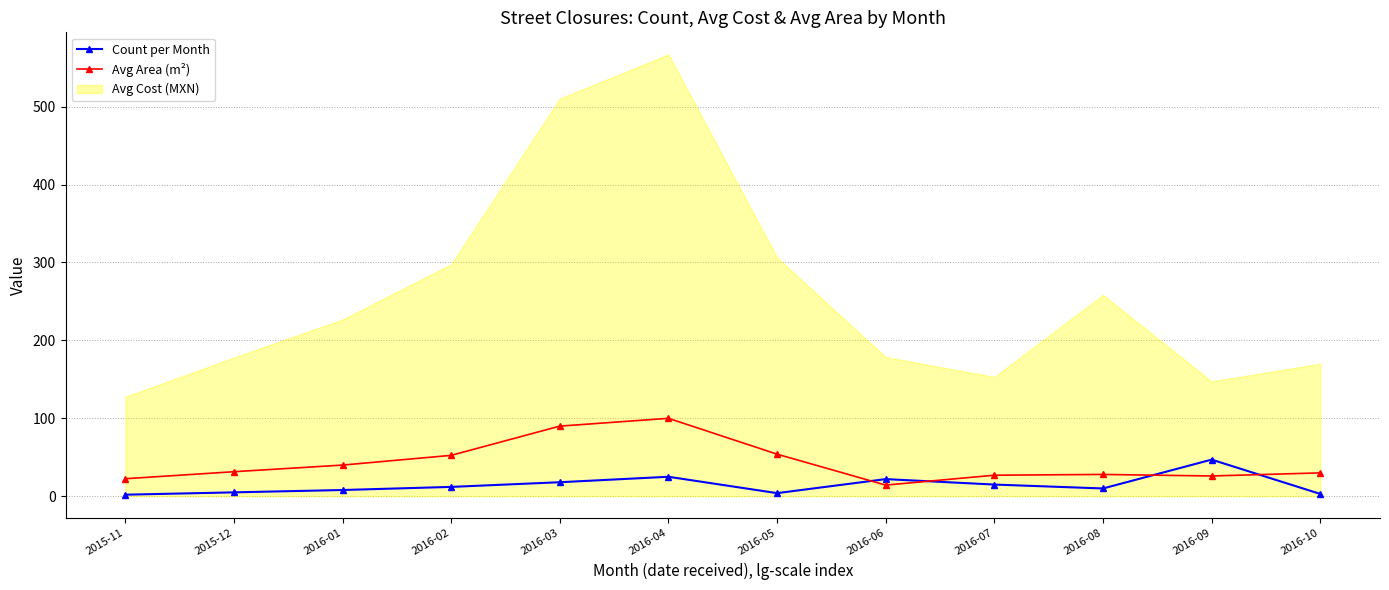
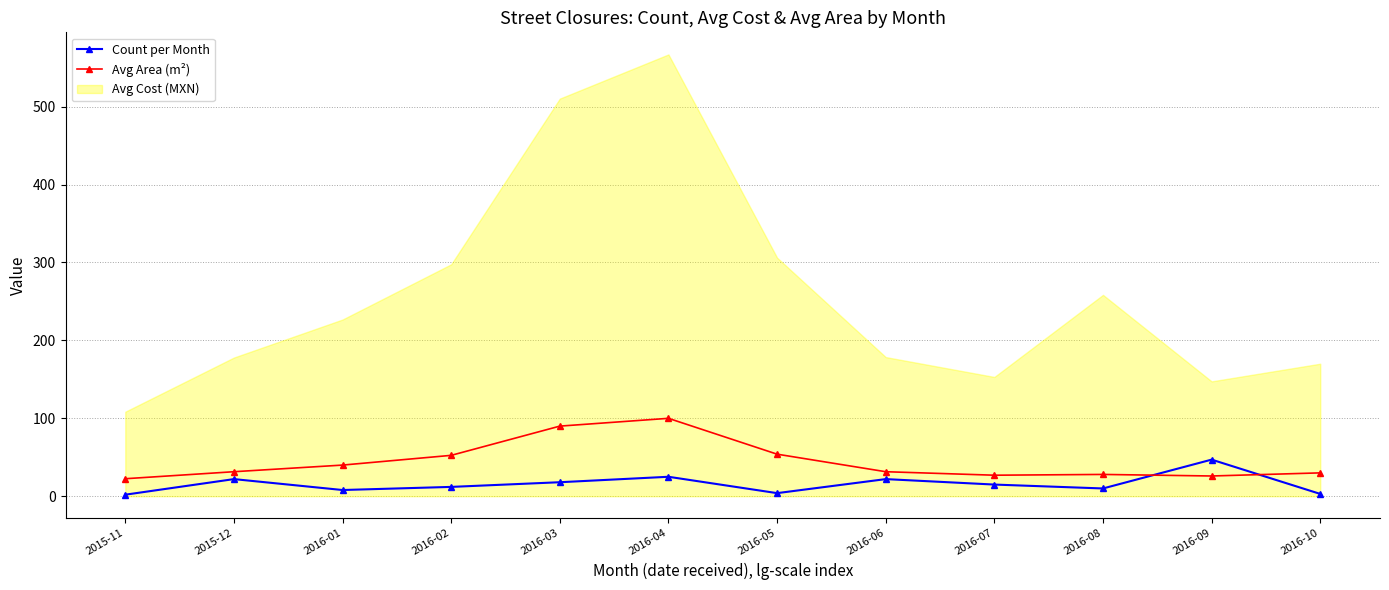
  {
    "Avg Cost (MXN)": {
-     "2015-11": 130,
+     "2015-11": 110,
      "2015-12": 180,
      "2016-01": 230,
      "2016-02": 300,
      "2016-03": 510,
      "2016-04": 570,
      "2016-05": 310,
      "2016-06": 180,
      "2016-07": 150,
      "2016-08": 260,
      "2016-09": 150,
      "2016-10": 170
    },
    "Count per Month": {
      "2015-11": 0,
-     "2015-12": 10,
+     "2015-12": 20,
      "2016-01": 10,
      "2016-02": 10,
      "2016-03": 20,
      "2016-04": 30,
      "2016-05": 0,
      "2016-06": 20,
      "2016-07": 20,
      "2016-08": 10,
      "2016-09": 50,
      "2016-10": 0
    },
    "Avg Area (m²)": {
      "2015-11": 20,
      "2015-12": 30,
      "2016-01": 40,
      "2016-02": 50,
      "2016-03": 90,
      "2016-04": 100,
      "2016-05": 50,
-     "2016-06": 10,
+     "2016-06": 30,
      "2016-07": 30,
      "2016-08": 30,
      "2016-09": 30,
      "2016-10": 30
    }
  }
